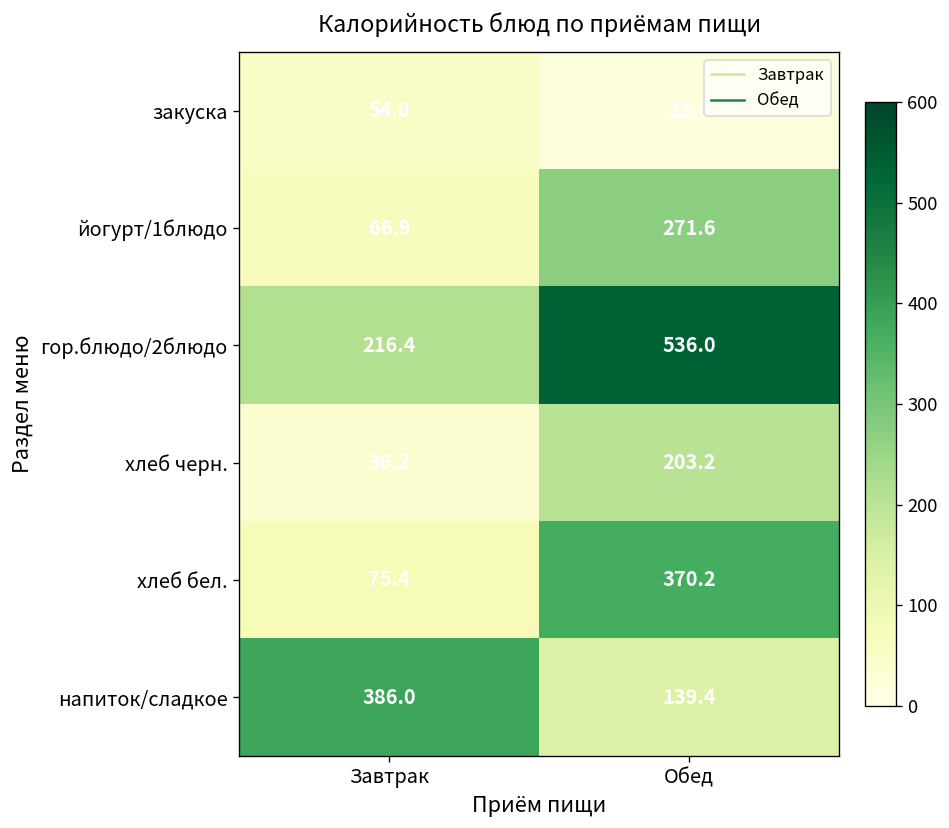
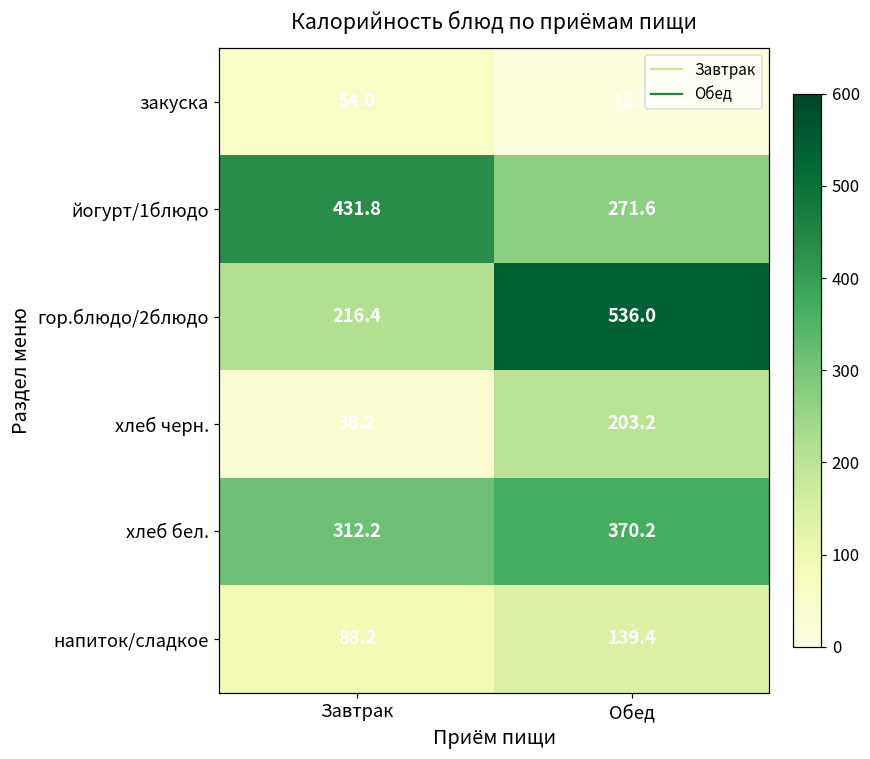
  {
    "закуска": {
      "Завтрак": 54.0
    },
    "йогурт/1блюдо": {
-     "Завтрак": 66.9,
+     "Завтрак": 431.8,
      "Обед": 271.6
    },
    "гор.блюдо/2блюдо": {
      "Завтрак": 216.4,
      "Обед": 536.0
    },
    "хлеб черн.": {
      "Обед": 203.2
    },
    "хлеб бел.": {
-     "Завтрак": 75.4,
+     "Завтрак": 312.2,
      "Обед": 370.2
    },
    "напиток/сладкое": {
-     "Завтрак": 386.0,
+     "Завтрак": 88.2,
      "Обед": 139.4
    }
  }
